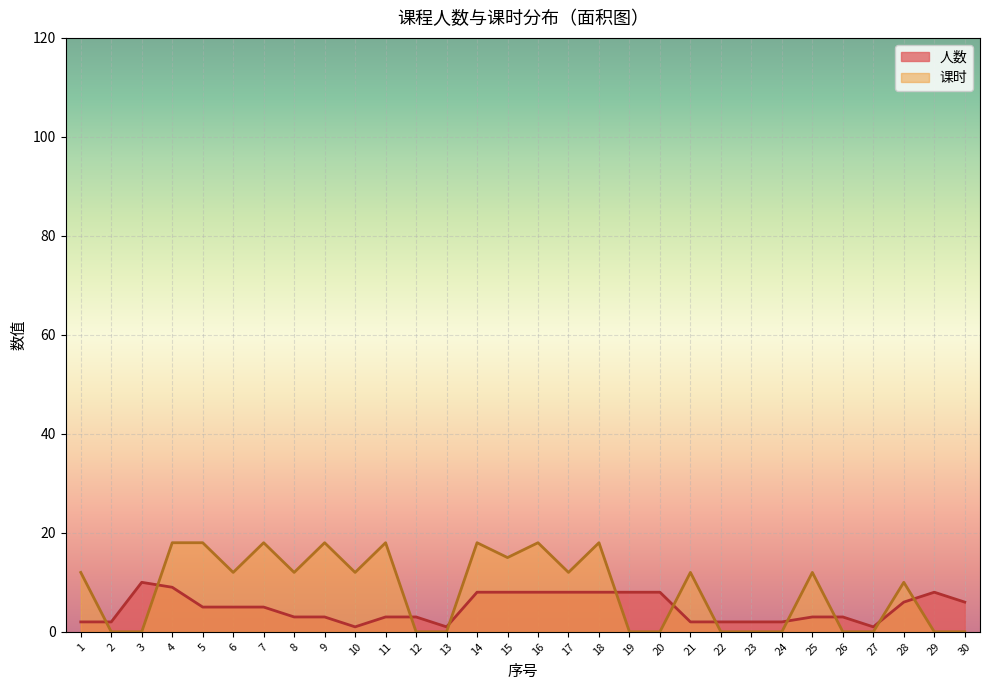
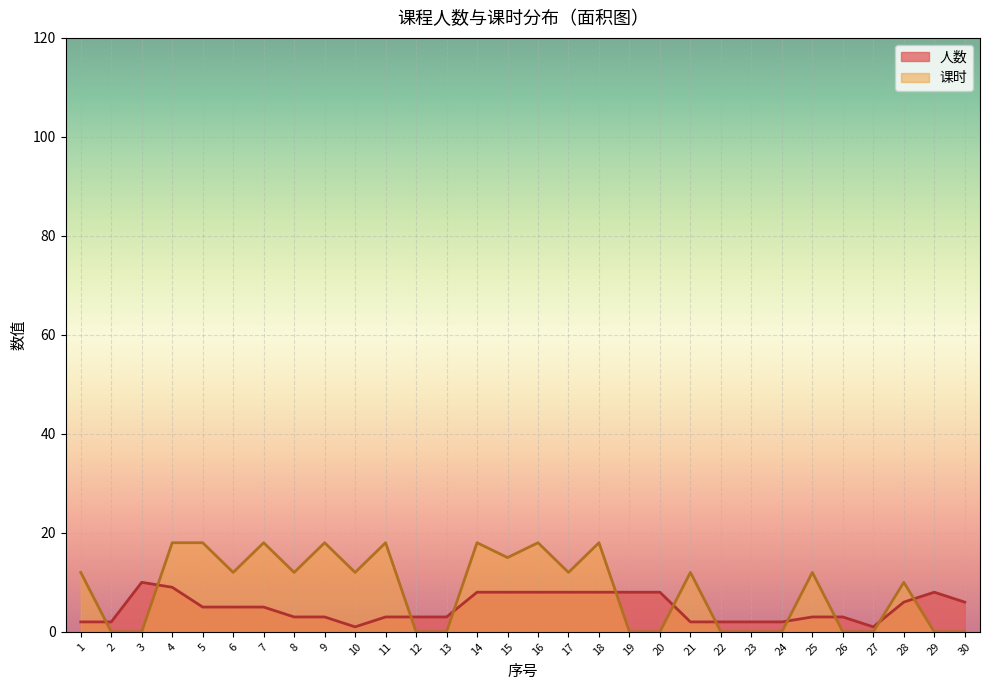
  {
    "人数": {
      "1": 2,
      "2": 2,
      "3": 10,
      "4": 9,
      "5": 5,
      "6": 5,
      "7": 5,
      "8": 3,
      "9": 3,
      "10": 1,
      "11": 3,
      "12": 3,
-     "13": 1,
+     "13": 3,
      "14": 8,
      "15": 8,
      "16": 8,
      "17": 8,
      "18": 8,
      "19": 8,
      "20": 8,
      "21": 2,
      "22": 2,
      "23": 2,
      "24": 2,
      "25": 3,
      "26": 3,
      "27": 1,
      "28": 6,
      "29": 8,
      "30": 6
    },
    "课时": {
      "1": 12,
      "2": 0,
      "3": 0,
      "4": 18,
      "5": 18,
      "6": 12,
      "7": 18,
      "8": 12,
      "9": 18,
      "10": 12,
      "11": 18,
      "12": 0,
      "13": 0,
      "14": 18,
      "15": 15,
      "16": 18,
      "17": 12,
      "18": 18,
      "19": 0,
      "20": 0,
      "21": 12,
      "22": 0,
      "23": 0,
      "24": 0,
      "25": 12,
      "26": 0,
      "27": 0,
      "28": 10,
      "29": 0,
      "30": 0
    }
  }
